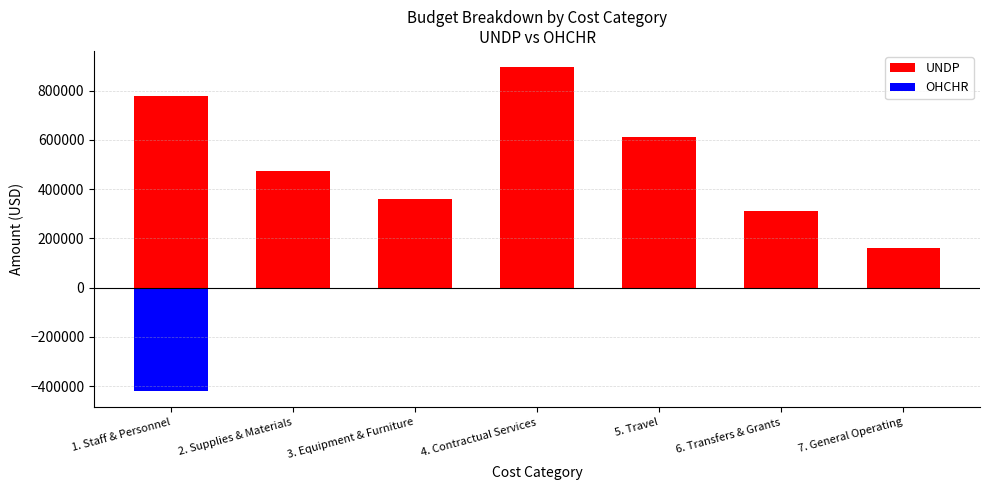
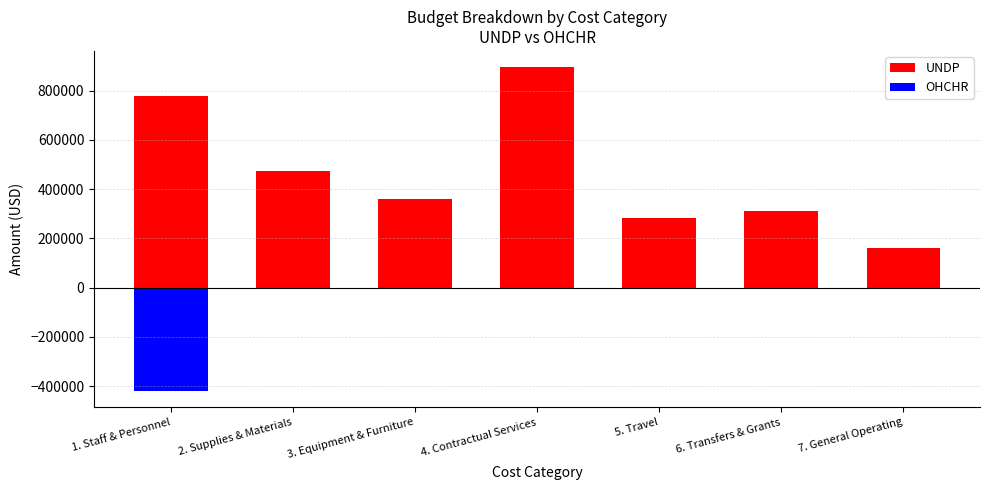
  {
    "UNDP": {
      "1. Staff & Personnel": 780000,
      "2. Supplies & Materials": 470000,
      "3. Equipment & Furniture": 360000,
      "4. Contractual Services": 900000,
-     "5. Travel": 610000,
+     "5. Travel": 290000,
      "6. Transfers & Grants": 310000,
      "7. General Operating": 160000
    },
    "OHCHR": {
      "1. Staff & Personnel": -420000,
      "2. Supplies & Materials": 0,
      "3. Equipment & Furniture": 0,
      "4. Contractual Services": 0,
      "5. Travel": 0,
      "6. Transfers & Grants": 0,
      "7. General Operating": 0
    }
  }
